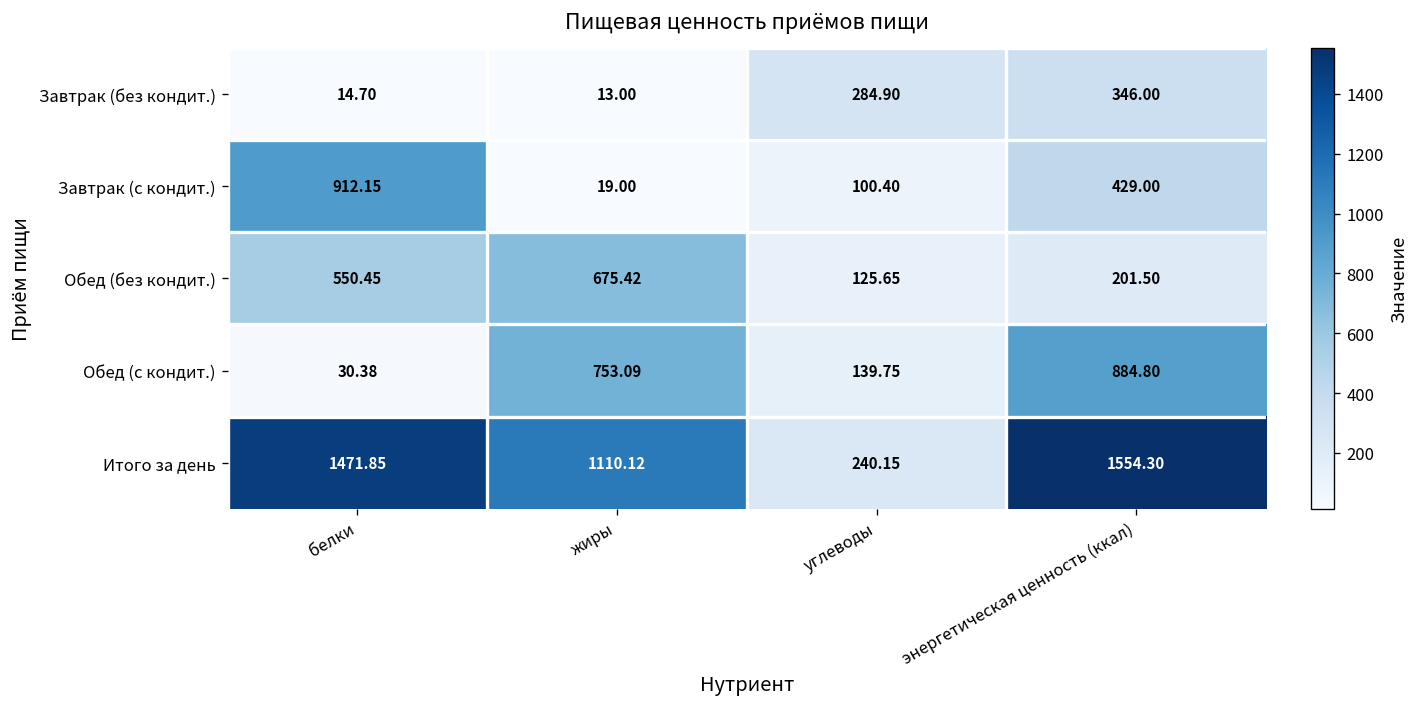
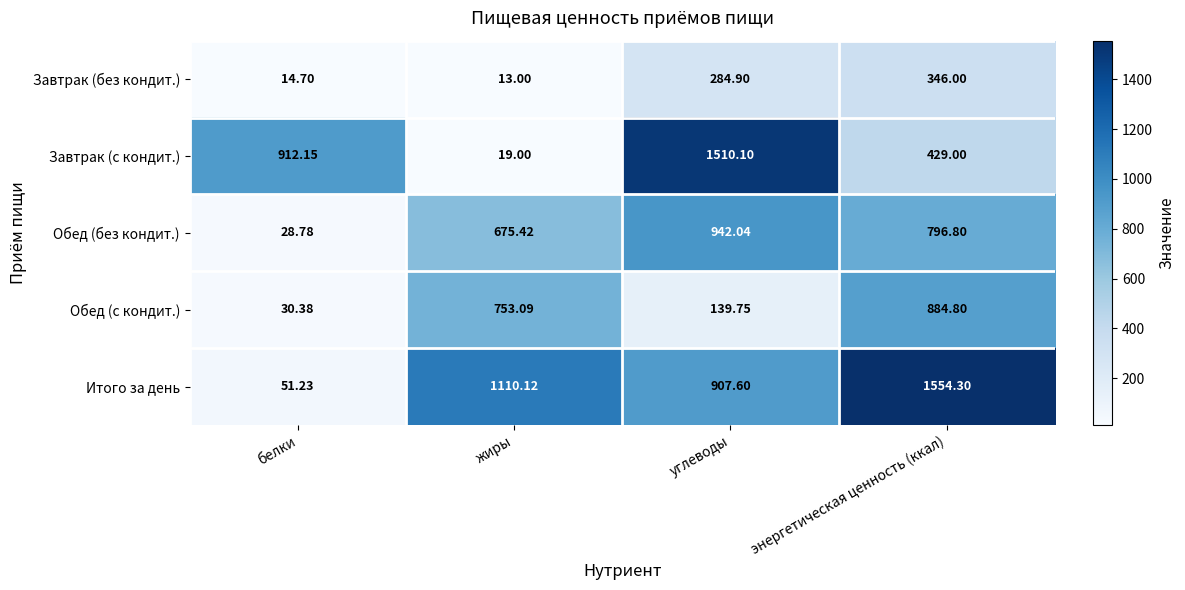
  {
    "Завтрак (без кондит.)": {
      "белки": 14.70,
      "жиры": 13.00,
      "углеводы": 284.90,
      "энергетическая ценность (ккал)": 346.00
    },
    "Завтрак (с кондит.)": {
      "белки": 912.15,
      "жиры": 19.00,
-     "углеводы": 100.40,
+     "углеводы": 1510.10,
      "энергетическая ценность (ккал)": 429.00
    },
    "Обед (без кондит.)": {
-     "белки": 550.45,
+     "белки": 28.78,
      "жиры": 675.42,
-     "углеводы": 125.65,
-     "энергетическая ценность (ккал)": 201.50
+     "углеводы": 942.04,
+     "энергетическая ценность (ккал)": 796.80
    },
    "Обед (с кондит.)": {
      "белки": 30.38,
      "жиры": 753.09,
      "углеводы": 139.75,
      "энергетическая ценность (ккал)": 884.80
    },
    "Итого за день": {
-     "белки": 1471.85,
+     "белки": 51.23,
      "жиры": 1110.12,
-     "углеводы": 240.15,
+     "углеводы": 907.60,
      "энергетическая ценность (ккал)": 1554.30
    }
  }
